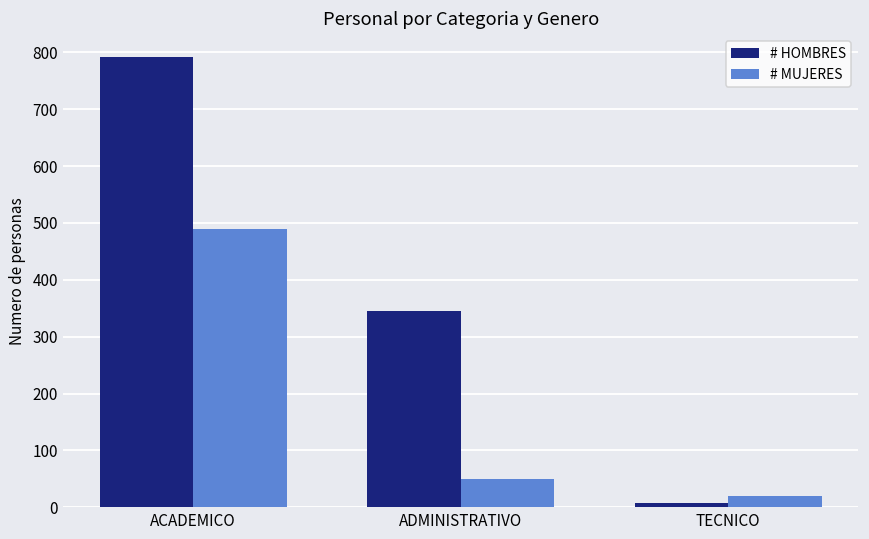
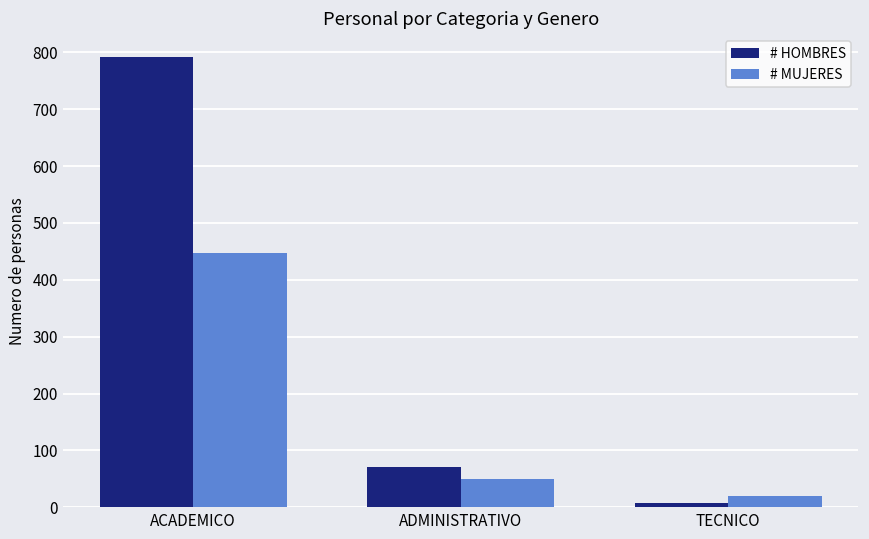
  {
    "# HOMBRES": {
      "ACADEMICO": 790,
-     "ADMINISTRATIVO": 350,
+     "ADMINISTRATIVO": 70,
      "TECNICO": 10
    },
    "# MUJERES": {
-     "ACADEMICO": 490,
+     "ACADEMICO": 450,
      "ADMINISTRATIVO": 50,
      "TECNICO": 20
    }
  }
